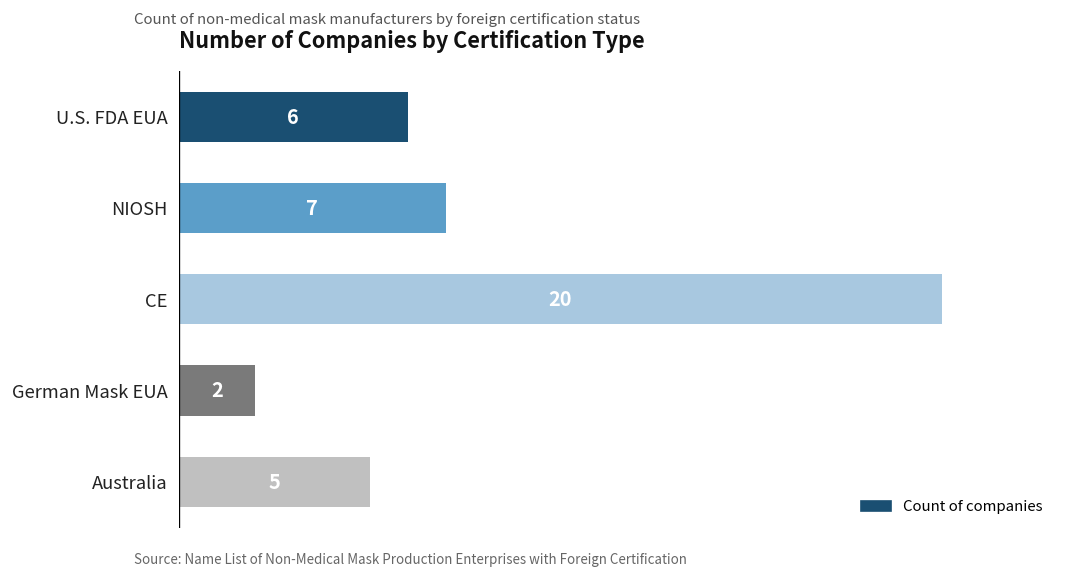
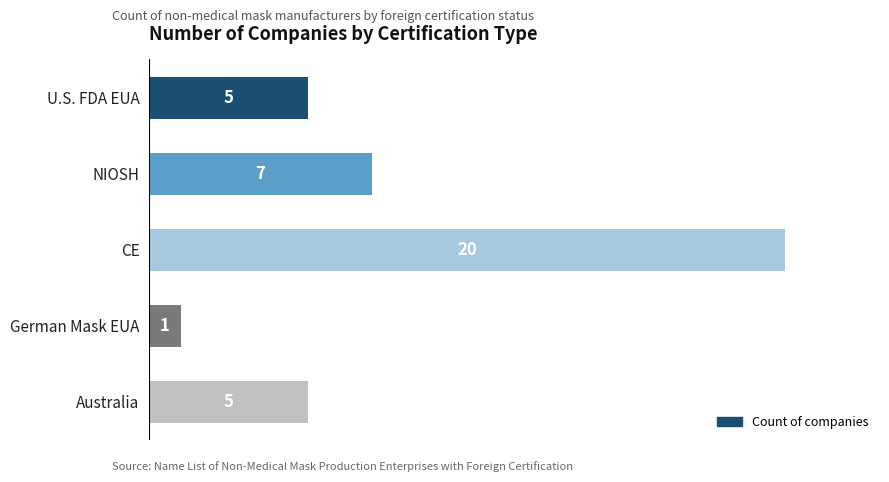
  {
-   "U.S. FDA EUA": 6,
+   "U.S. FDA EUA": 5,
    "NIOSH": 7,
    "CE": 20,
-   "German Mask EUA": 2,
+   "German Mask EUA": 1,
    "Australia": 5
  }
